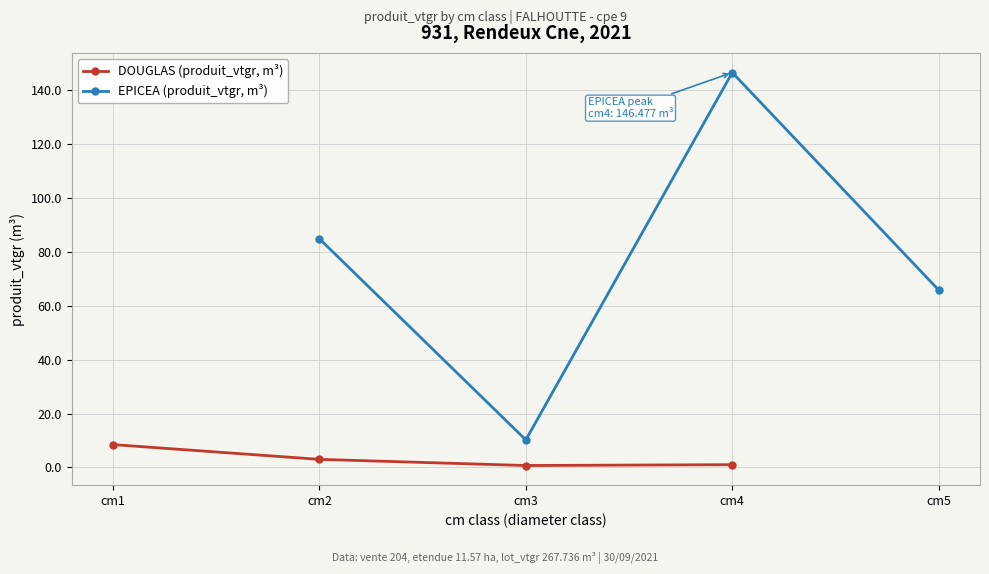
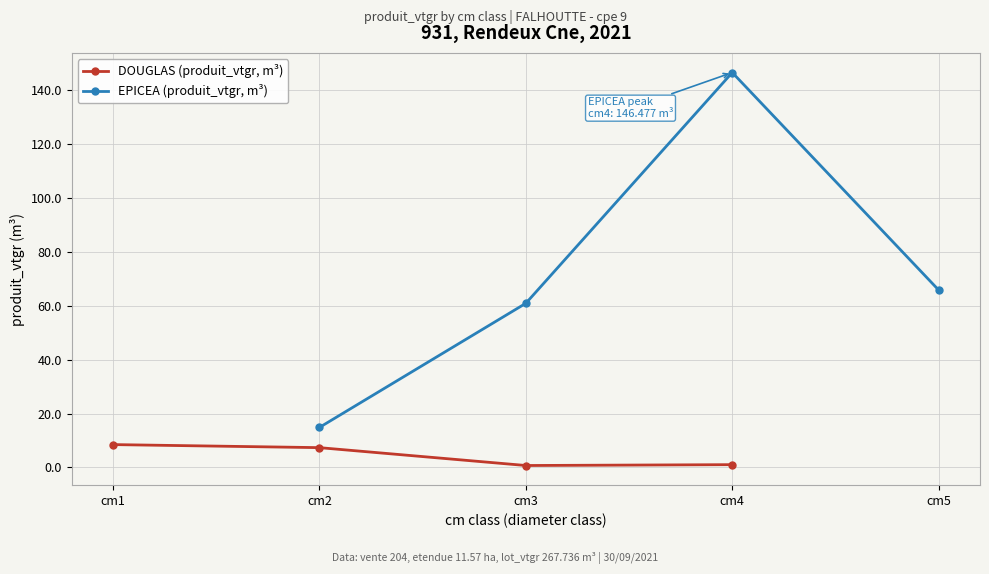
  {
    "DOUGLAS (produit_vtgr, m³)": {
      "cm1": 8,
-     "cm2": 3,
+     "cm2": 7,
      "cm3": 1,
      "cm4": 1
    },
    "EPICEA (produit_vtgr, m³)": {
-     "cm2": 85,
-     "cm3": 10,
+     "cm2": 15,
+     "cm3": 61,
      "cm5": 66
    }
  }
